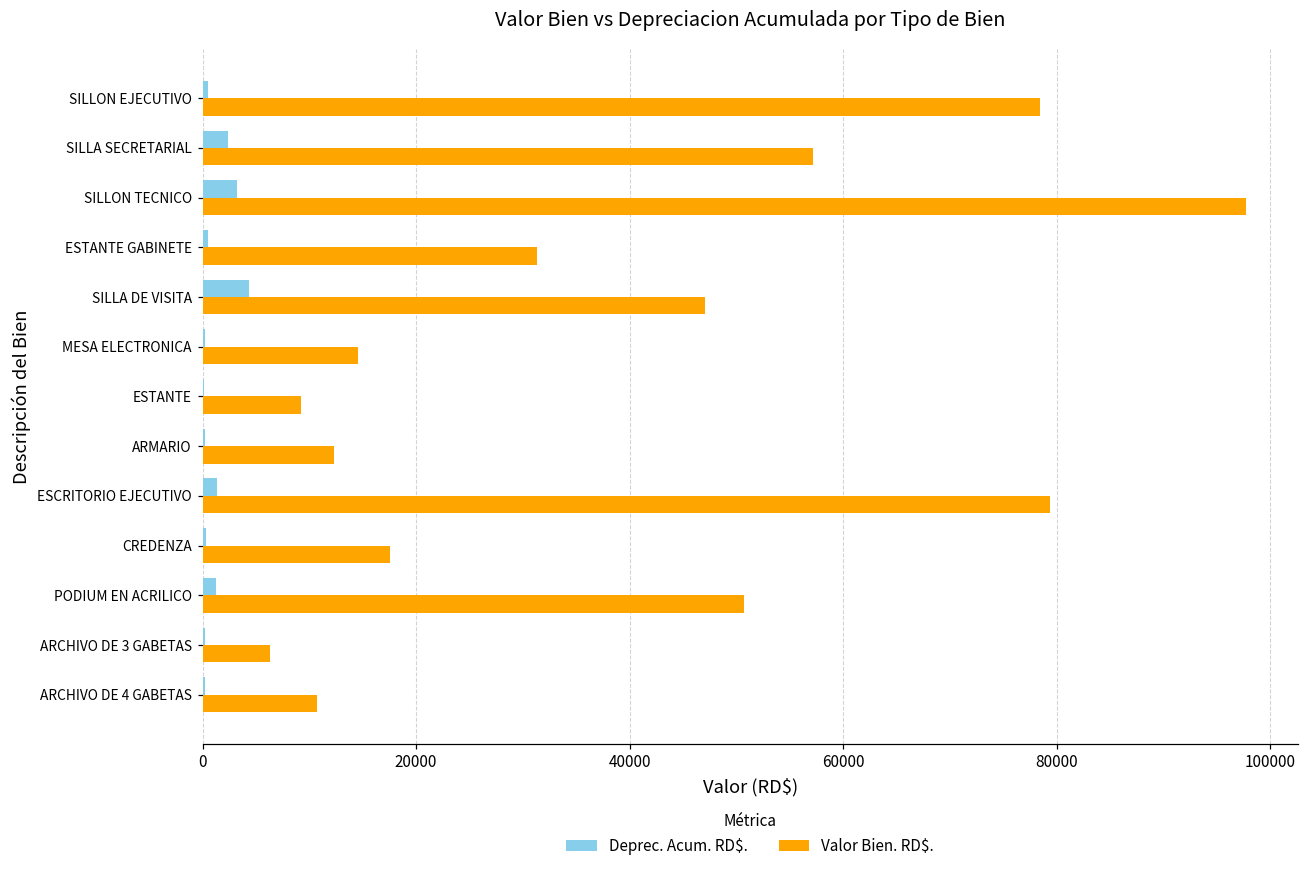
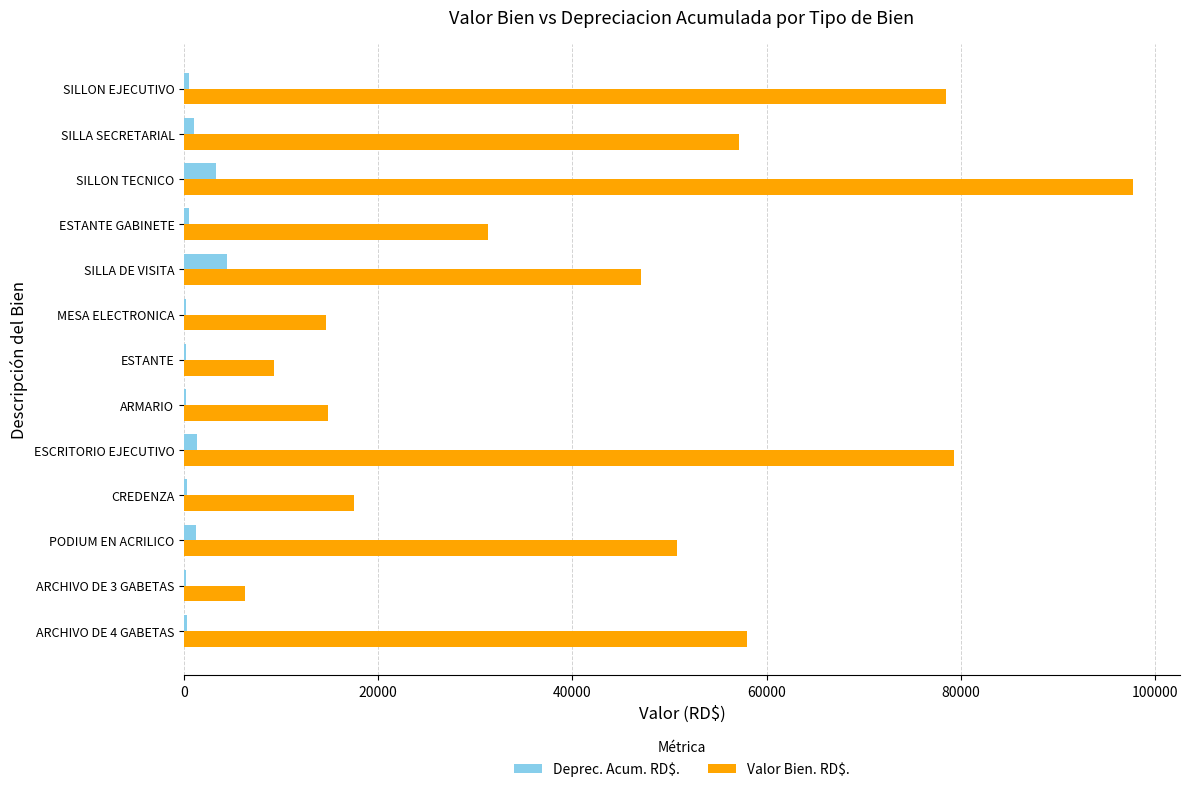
  {
    "Deprec. Acum. RD$.": {
      "SILLON EJECUTIVO": 1000,
-     "SILLA SECRETARIAL": 2000,
+     "SILLA SECRETARIAL": 1000,
      "SILLON TECNICO": 3000,
      "ESTANTE GABINETE": 1000,
      "SILLA DE VISITA": 4000,
      "ESCRITORIO EJECUTIVO": 1000,
      "CREDENZA": 0,
      "PODIUM EN ACRILICO": 1000,
      "ARCHIVO DE 4 GABETAS": 0
    },
    "Valor Bien. RD$.": {
      "SILLON EJECUTIVO": 78000,
      "SILLA SECRETARIAL": 57000,
      "SILLON TECNICO": 98000,
      "ESTANTE GABINETE": 31000,
      "SILLA DE VISITA": 47000,
      "MESA ELECTRONICA": 15000,
      "ESTANTE": 9000,
-     "ARMARIO": 12000,
+     "ARMARIO": 15000,
      "ESCRITORIO EJECUTIVO": 79000,
      "CREDENZA": 18000,
      "PODIUM EN ACRILICO": 51000,
      "ARCHIVO DE 3 GABETAS": 6000,
-     "ARCHIVO DE 4 GABETAS": 11000
+     "ARCHIVO DE 4 GABETAS": 58000
    }
  }
